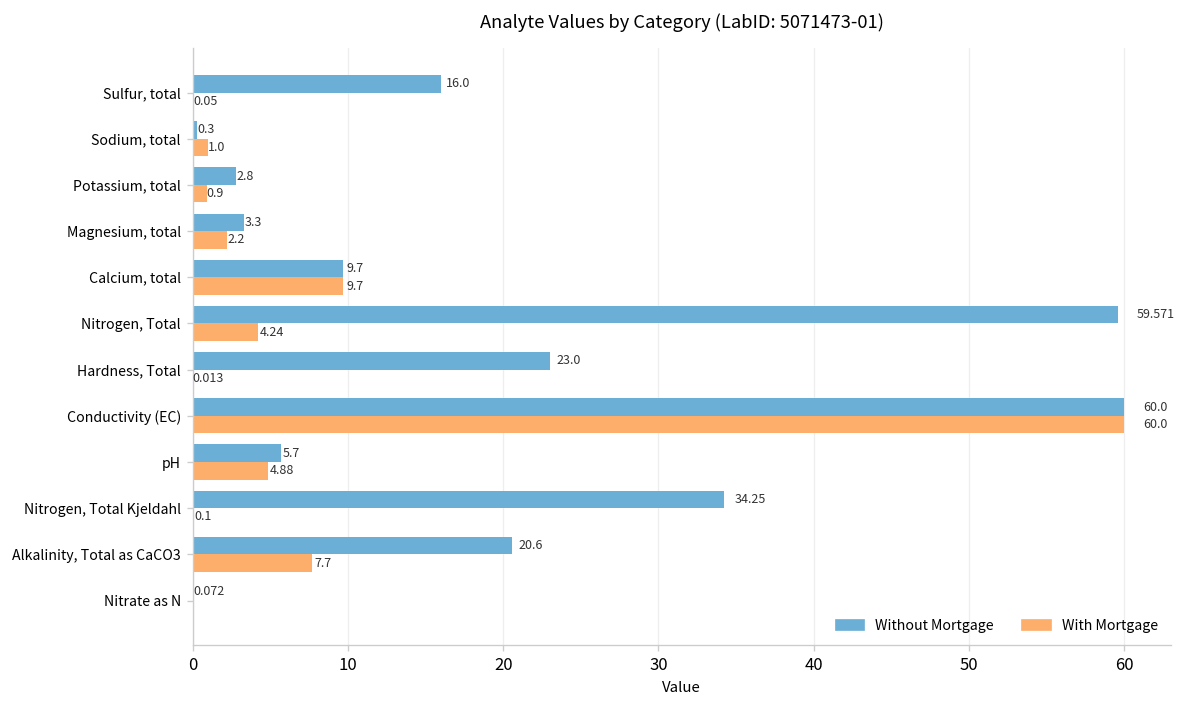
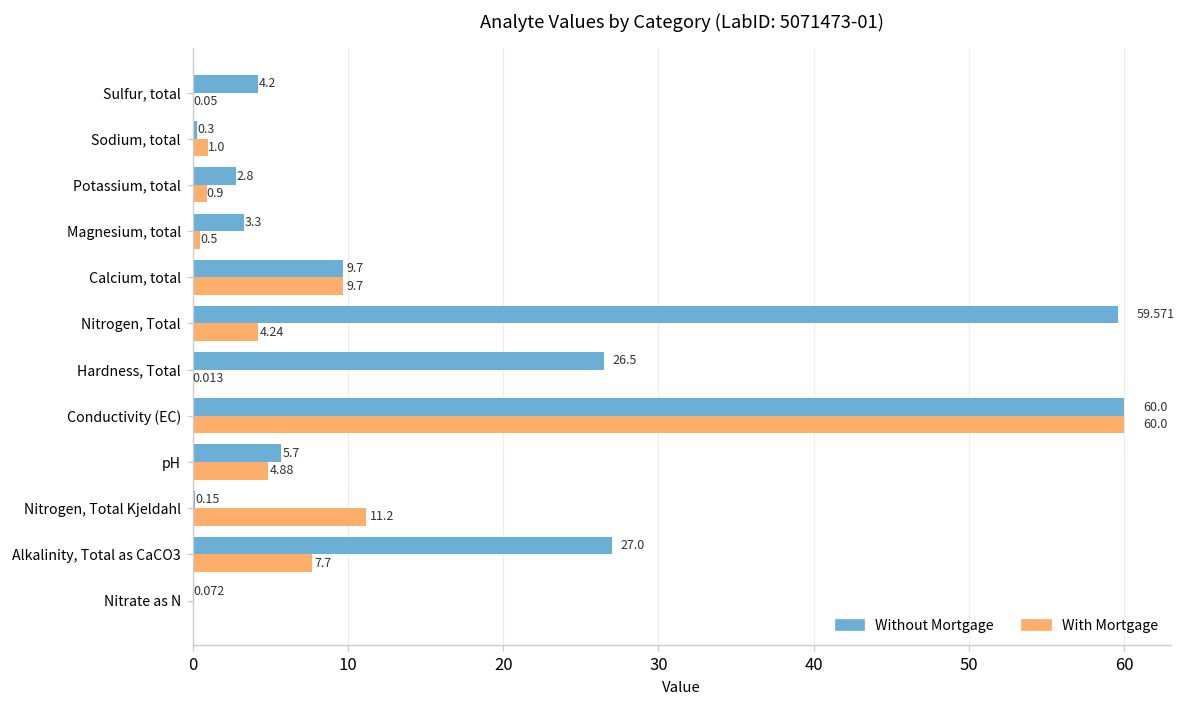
  {
    "Without Mortgage": {
-     "Sulfur, total": 16.0,
+     "Sulfur, total": 4.2,
      "Sodium, total": 0.3,
      "Potassium, total": 2.8,
      "Magnesium, total": 3.3,
      "Calcium, total": 9.7,
      "Nitrogen, Total": 59.571,
-     "Hardness, Total": 23.0,
+     "Hardness, Total": 26.5,
      "Conductivity (EC)": 60.0,
      "pH": 5.7,
-     "Nitrogen, Total Kjeldahl": 34.25,
-     "Alkalinity, Total as CaCO3": 20.6,
+     "Nitrogen, Total Kjeldahl": 0.15,
+     "Alkalinity, Total as CaCO3": 27.0,
      "Nitrate as N": 0.072
    },
    "With Mortgage": {
      "Sulfur, total": 0.05,
      "Sodium, total": 1.0,
      "Potassium, total": 0.9,
-     "Magnesium, total": 2.2,
+     "Magnesium, total": 0.5,
      "Calcium, total": 9.7,
      "Nitrogen, Total": 4.24,
      "Hardness, Total": 0.013,
      "Conductivity (EC)": 60.0,
      "pH": 4.88,
-     "Nitrogen, Total Kjeldahl": 0.1,
+     "Nitrogen, Total Kjeldahl": 11.2,
      "Alkalinity, Total as CaCO3": 7.7
    }
  }
